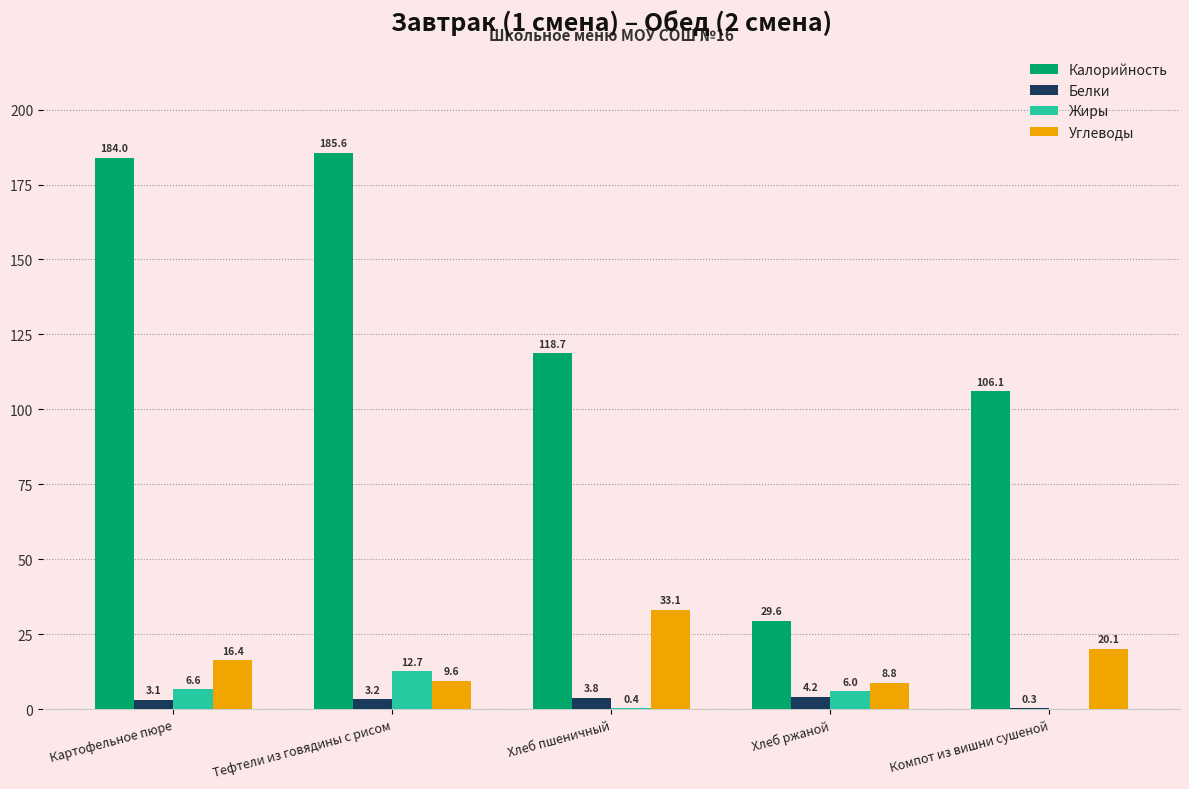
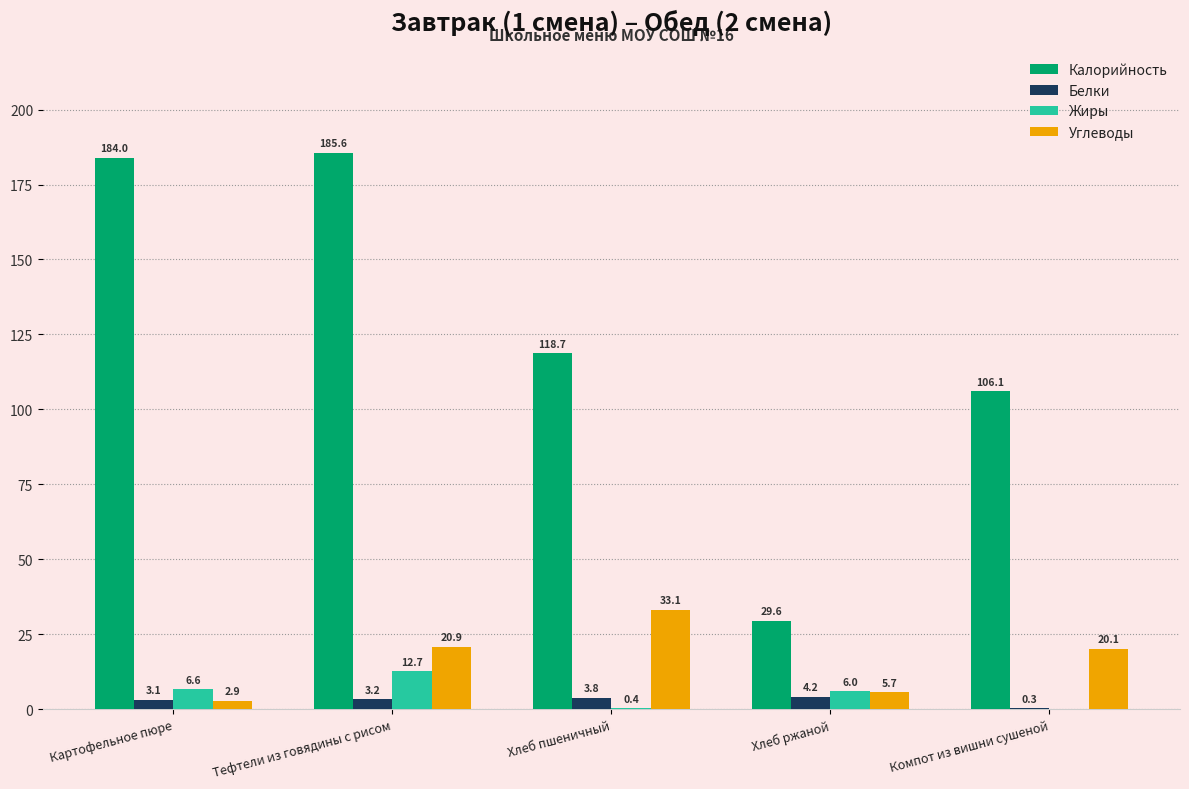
  {
    "Калорийность": {
      "Картофельное пюре": 184.0,
      "Тефтели из говядины с рисом": 185.6,
      "Хлеб пшеничный": 118.7,
      "Хлеб ржаной": 29.6,
      "Компот из вишни сушеной": 106.1
    },
    "Белки": {
      "Картофельное пюре": 3.1,
      "Тефтели из говядины с рисом": 3.2,
      "Хлеб пшеничный": 3.8,
      "Хлеб ржаной": 4.2,
      "Компот из вишни сушеной": 0.3
    },
    "Жиры": {
      "Картофельное пюре": 6.6,
      "Тефтели из говядины с рисом": 12.7,
      "Хлеб пшеничный": 0.4,
      "Хлеб ржаной": 6.0
    },
    "Углеводы": {
-     "Картофельное пюре": 16.4,
-     "Тефтели из говядины с рисом": 9.6,
+     "Картофельное пюре": 2.9,
+     "Тефтели из говядины с рисом": 20.9,
      "Хлеб пшеничный": 33.1,
-     "Хлеб ржаной": 8.8,
+     "Хлеб ржаной": 5.7,
      "Компот из вишни сушеной": 20.1
    }
  }
